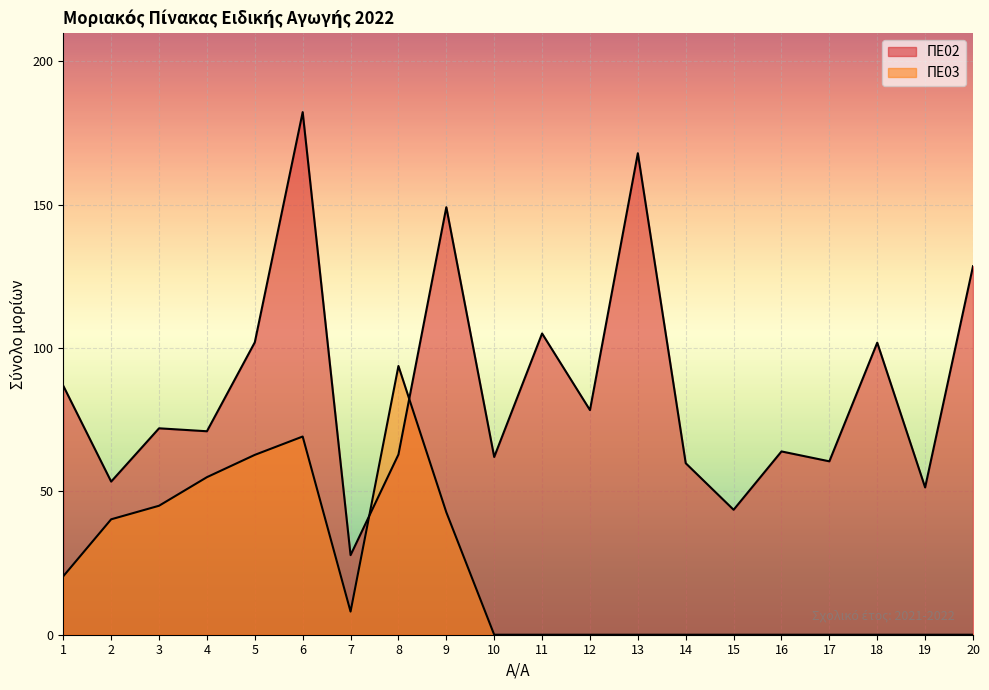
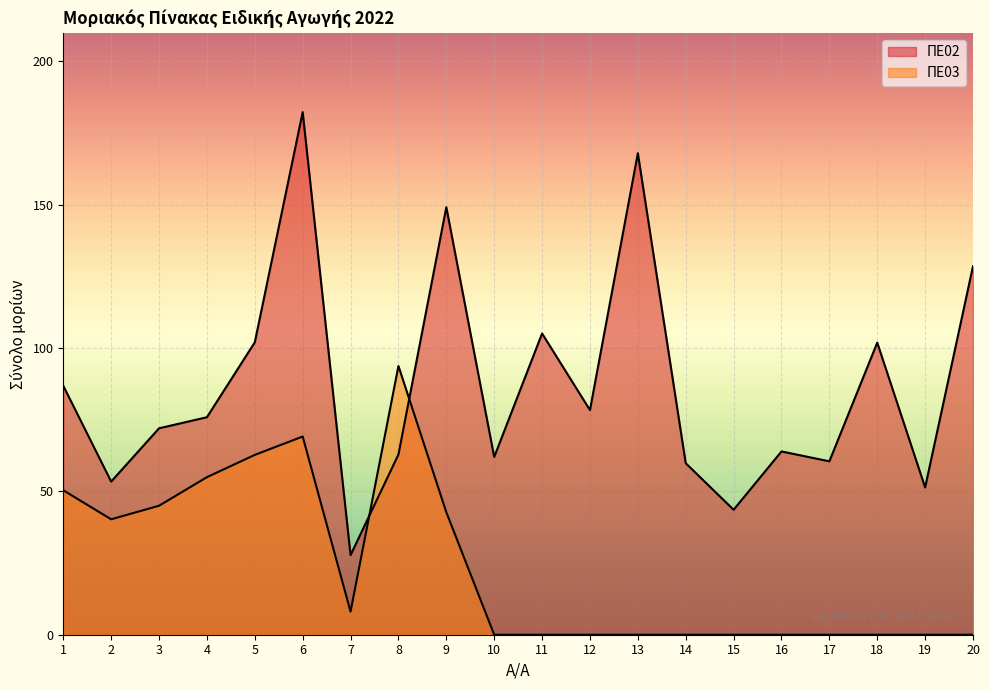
  {
    "ΠΕ02": {
      "1": 87,
      "2": 53,
      "3": 72,
-     "4": 71,
+     "4": 76,
      "5": 102,
      "6": 182,
      "7": 28,
      "8": 63,
      "9": 149,
      "10": 62,
      "11": 105,
      "12": 78,
      "13": 168,
      "14": 60,
      "15": 44,
      "16": 64,
      "17": 61,
      "18": 102,
      "19": 51,
      "20": 129
    },
    "ΠΕ03": {
-     "1": 20,
+     "1": 50,
      "2": 40,
      "3": 45,
      "4": 55,
      "5": 63,
      "6": 69,
      "7": 8,
      "8": 94,
      "9": 43,
      "10": 0,
      "11": 0,
      "12": 0,
      "13": 0,
      "14": 0,
      "15": 0,
      "16": 0,
      "17": 0,
      "18": 0,
      "19": 0,
      "20": 0
    }
  }
